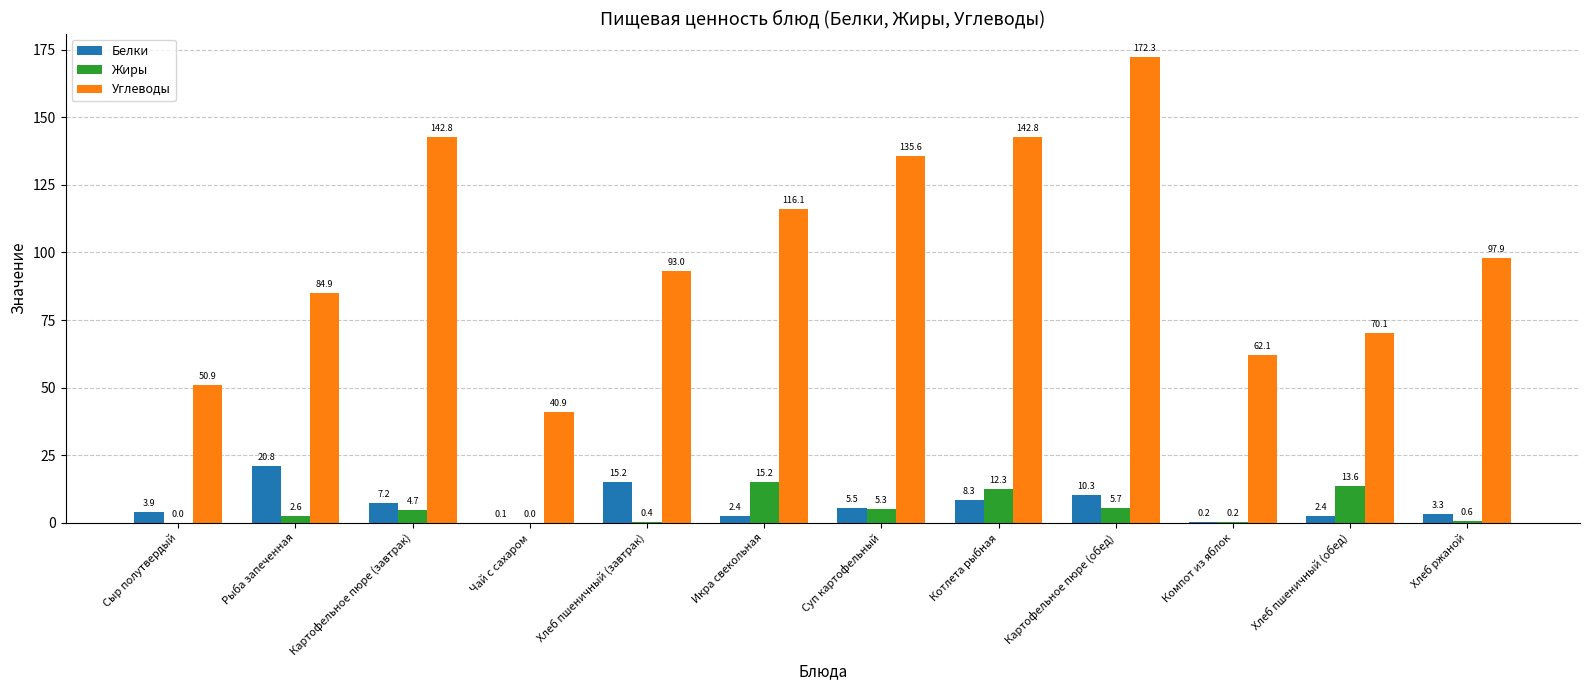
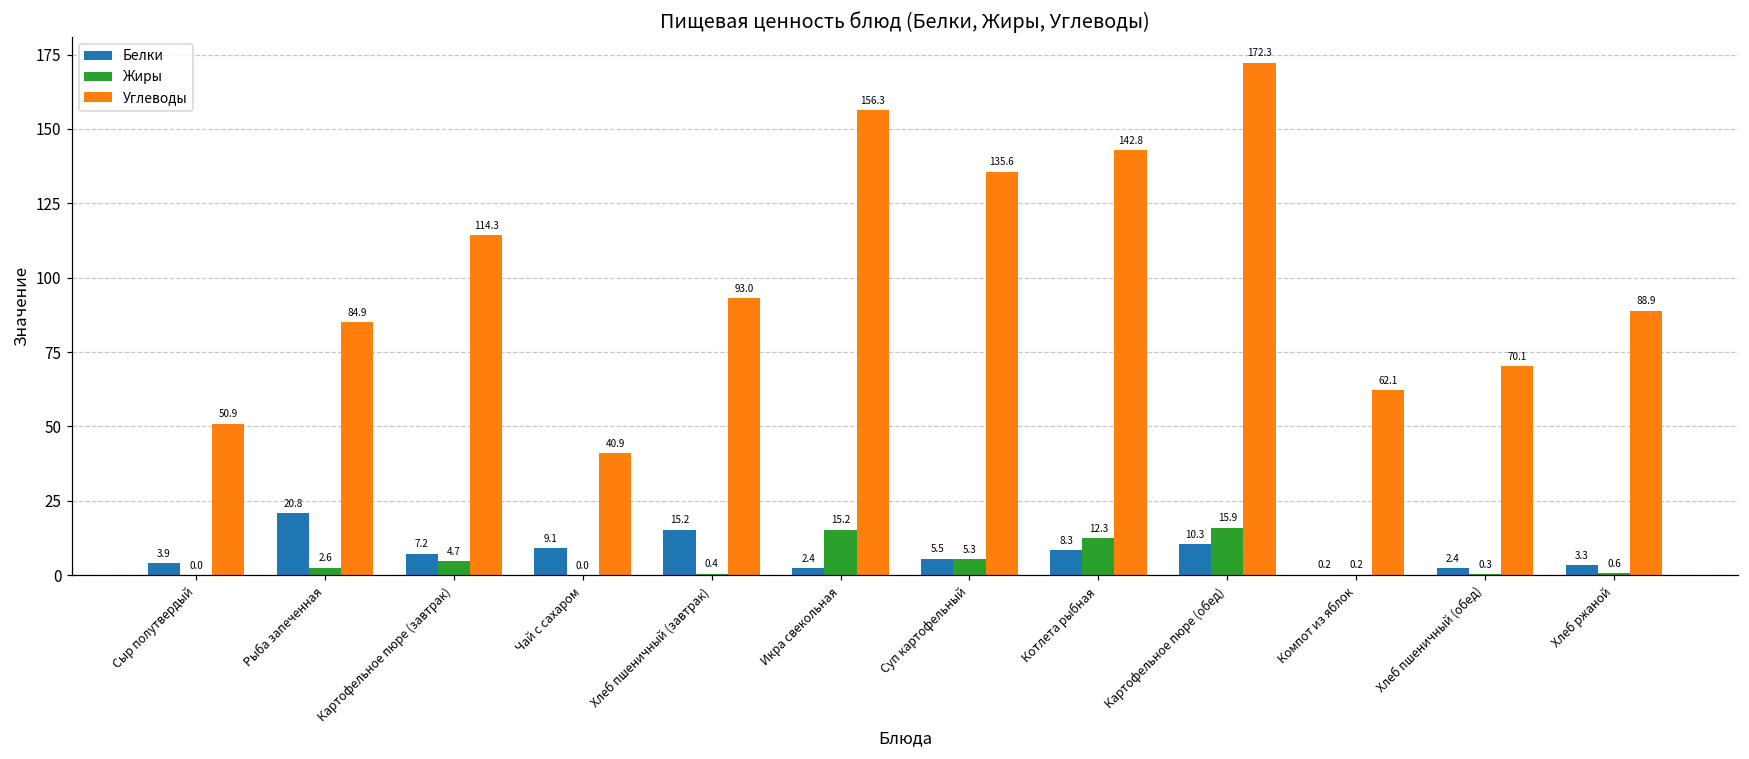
  {
    "Белки": {
      "Сыр полутвердый": 3.9,
      "Рыба запеченная": 20.8,
      "Картофельное пюре (завтрак)": 7.2,
-     "Чай с сахаром": 0.1,
+     "Чай с сахаром": 9.1,
      "Хлеб пшеничный (завтрак)": 15.2,
      "Икра свекольная": 2.4,
      "Суп картофельный": 5.5,
      "Котлета рыбная": 8.3,
      "Картофельное пюре (обед)": 10.3,
      "Компот из яблок": 0.2,
      "Хлеб пшеничный (обед)": 2.4,
      "Хлеб ржаной": 3.3
    },
    "Жиры": {
      "Сыр полутвердый": 0.0,
      "Рыба запеченная": 2.6,
      "Картофельное пюре (завтрак)": 4.7,
      "Чай с сахаром": 0.0,
      "Хлеб пшеничный (завтрак)": 0.4,
      "Икра свекольная": 15.2,
      "Суп картофельный": 5.3,
      "Котлета рыбная": 12.3,
-     "Картофельное пюре (обед)": 5.7,
+     "Картофельное пюре (обед)": 15.9,
      "Компот из яблок": 0.2,
-     "Хлеб пшеничный (обед)": 13.6,
+     "Хлеб пшеничный (обед)": 0.3,
      "Хлеб ржаной": 0.6
    },
    "Углеводы": {
      "Сыр полутвердый": 50.9,
      "Рыба запеченная": 84.9,
-     "Картофельное пюре (завтрак)": 142.8,
+     "Картофельное пюре (завтрак)": 114.3,
      "Чай с сахаром": 40.9,
      "Хлеб пшеничный (завтрак)": 93.0,
-     "Икра свекольная": 116.1,
+     "Икра свекольная": 156.3,
      "Суп картофельный": 135.6,
      "Котлета рыбная": 142.8,
      "Картофельное пюре (обед)": 172.3,
      "Компот из яблок": 62.1,
      "Хлеб пшеничный (обед)": 70.1,
-     "Хлеб ржаной": 97.9
+     "Хлеб ржаной": 88.9
    }
  }
